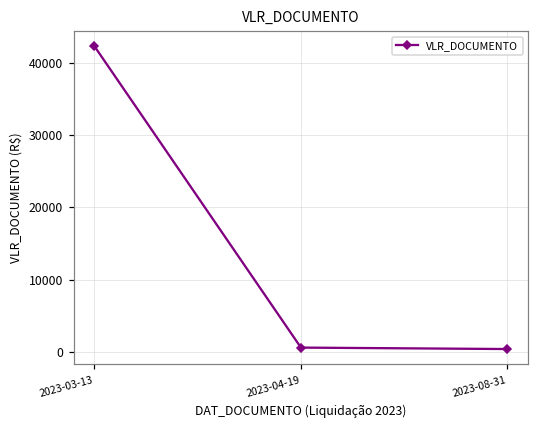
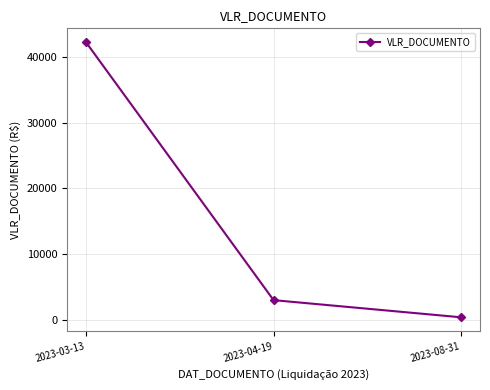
  {
    "2023-03-13": 42000,
-   "2023-04-19": 1000,
+   "2023-04-19": 3000,
    "2023-08-31": 0
  }
